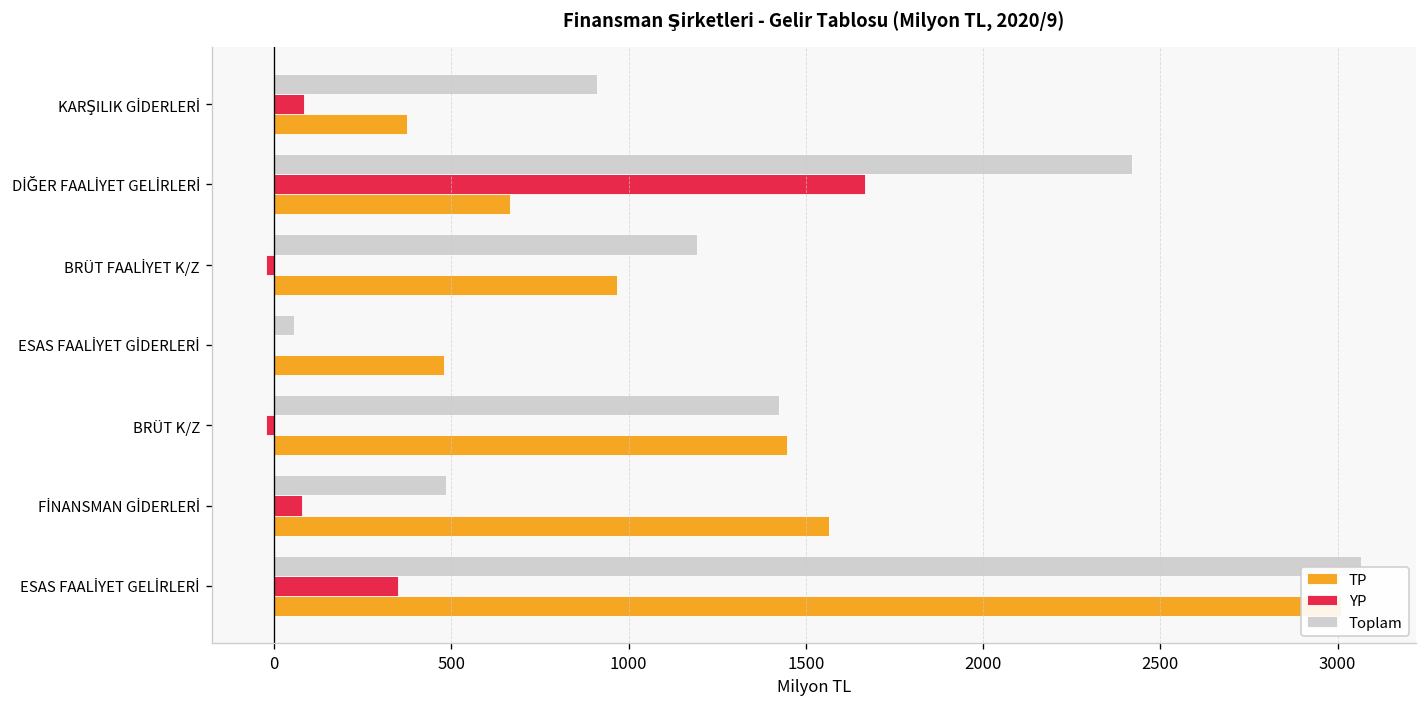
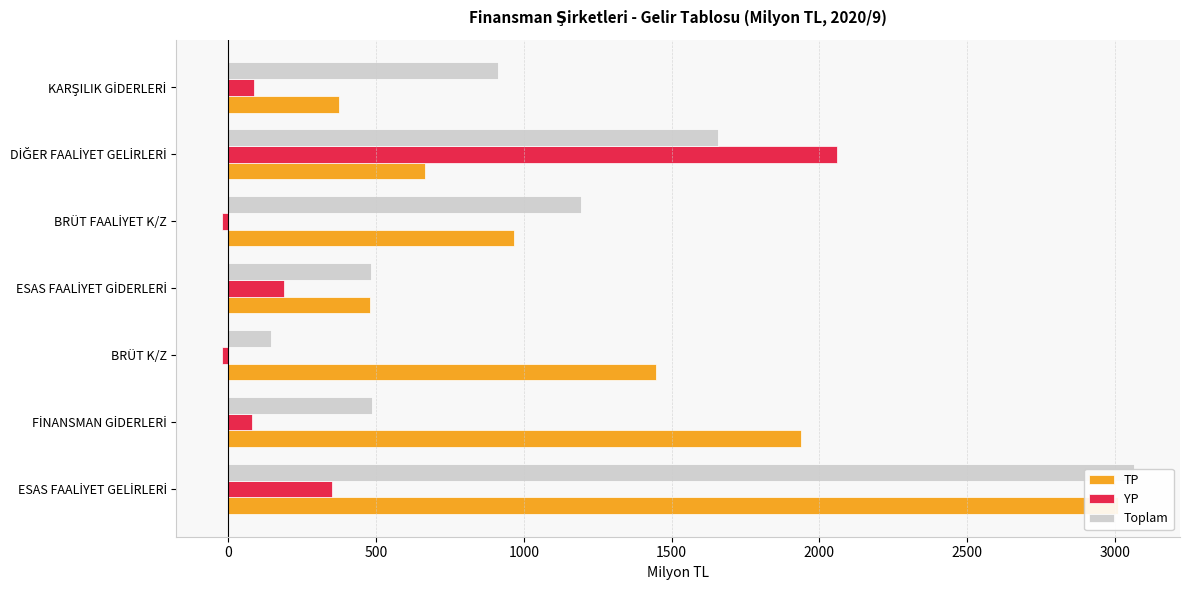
  {
    "TP": {
      "KARŞILIK GİDERLERİ": 370,
      "DİĞER FAALİYET GELİRLERİ": 660,
      "BRÜT FAALİYET K/Z": 970,
      "ESAS FAALİYET GİDERLERİ": 480,
      "BRÜT K/Z": 1450,
-     "FİNANSMAN GİDERLERİ": 1560
+     "FİNANSMAN GİDERLERİ": 1940
    },
    "YP": {
      "KARŞILIK GİDERLERİ": 90,
-     "DİĞER FAALİYET GELİRLERİ": 1670,
+     "DİĞER FAALİYET GELİRLERİ": 2060,
      "BRÜT FAALİYET K/Z": -20,
-     "ESAS FAALİYET GİDERLERİ": 0,
+     "ESAS FAALİYET GİDERLERİ": 190,
      "BRÜT K/Z": -20,
      "FİNANSMAN GİDERLERİ": 80,
      "ESAS FAALİYET GELİRLERİ": 350
    },
    "Toplam": {
      "KARŞILIK GİDERLERİ": 910,
-     "DİĞER FAALİYET GELİRLERİ": 2420,
+     "DİĞER FAALİYET GELİRLERİ": 1660,
      "BRÜT FAALİYET K/Z": 1190,
-     "ESAS FAALİYET GİDERLERİ": 60,
-     "BRÜT K/Z": 1430,
+     "ESAS FAALİYET GİDERLERİ": 480,
+     "BRÜT K/Z": 150,
      "FİNANSMAN GİDERLERİ": 490
    }
  }
